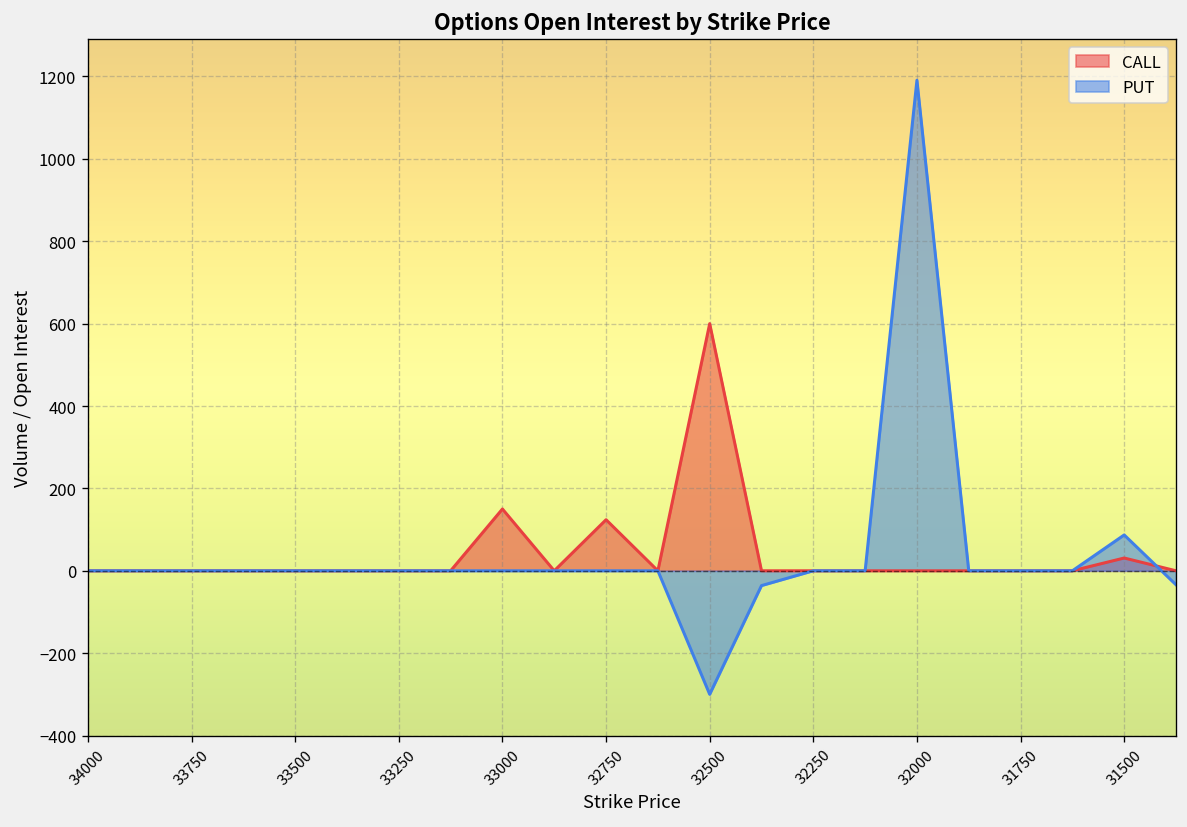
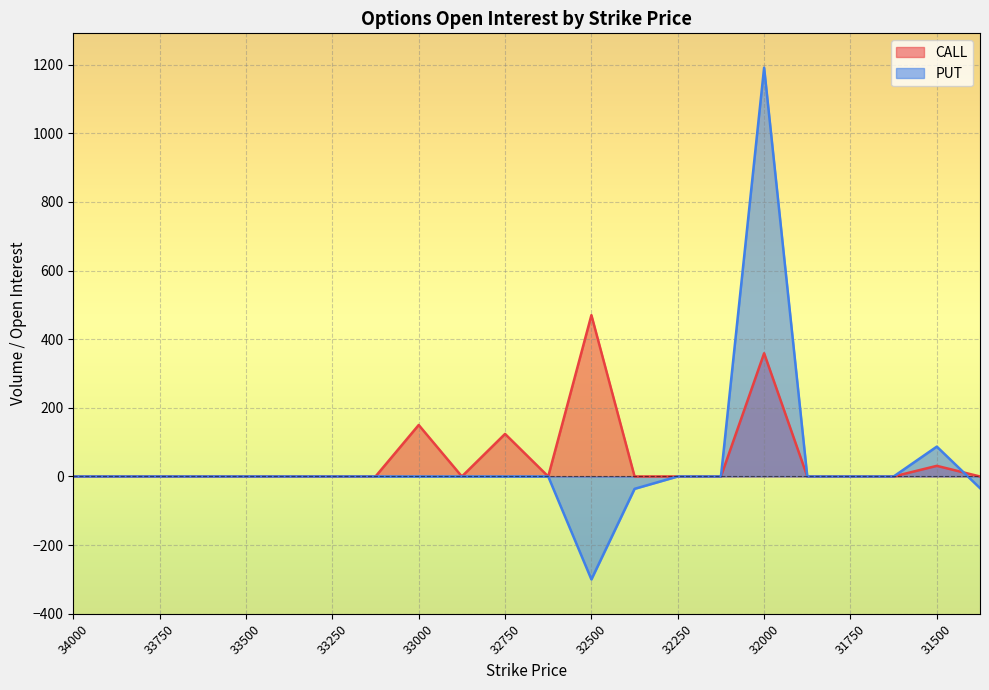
  {
    "CALL": {
      "33000": 150,
      "32750": 120,
-     "32500": 600,
-     "32000": 0,
+     "32500": 470,
+     "32000": 360,
      "31500": 30
    }
  }
